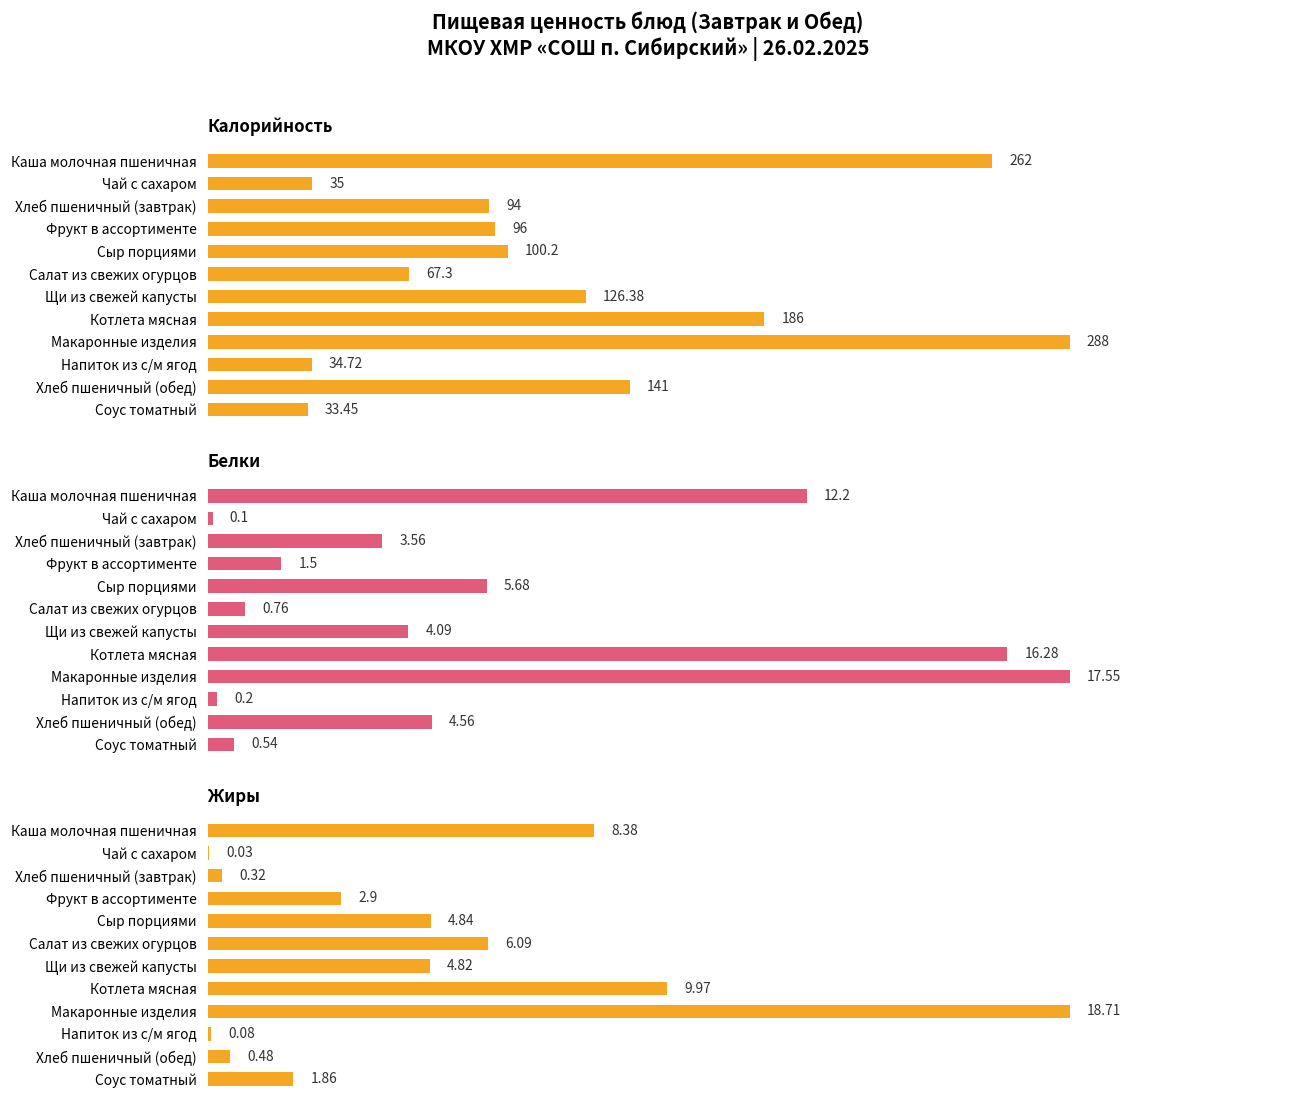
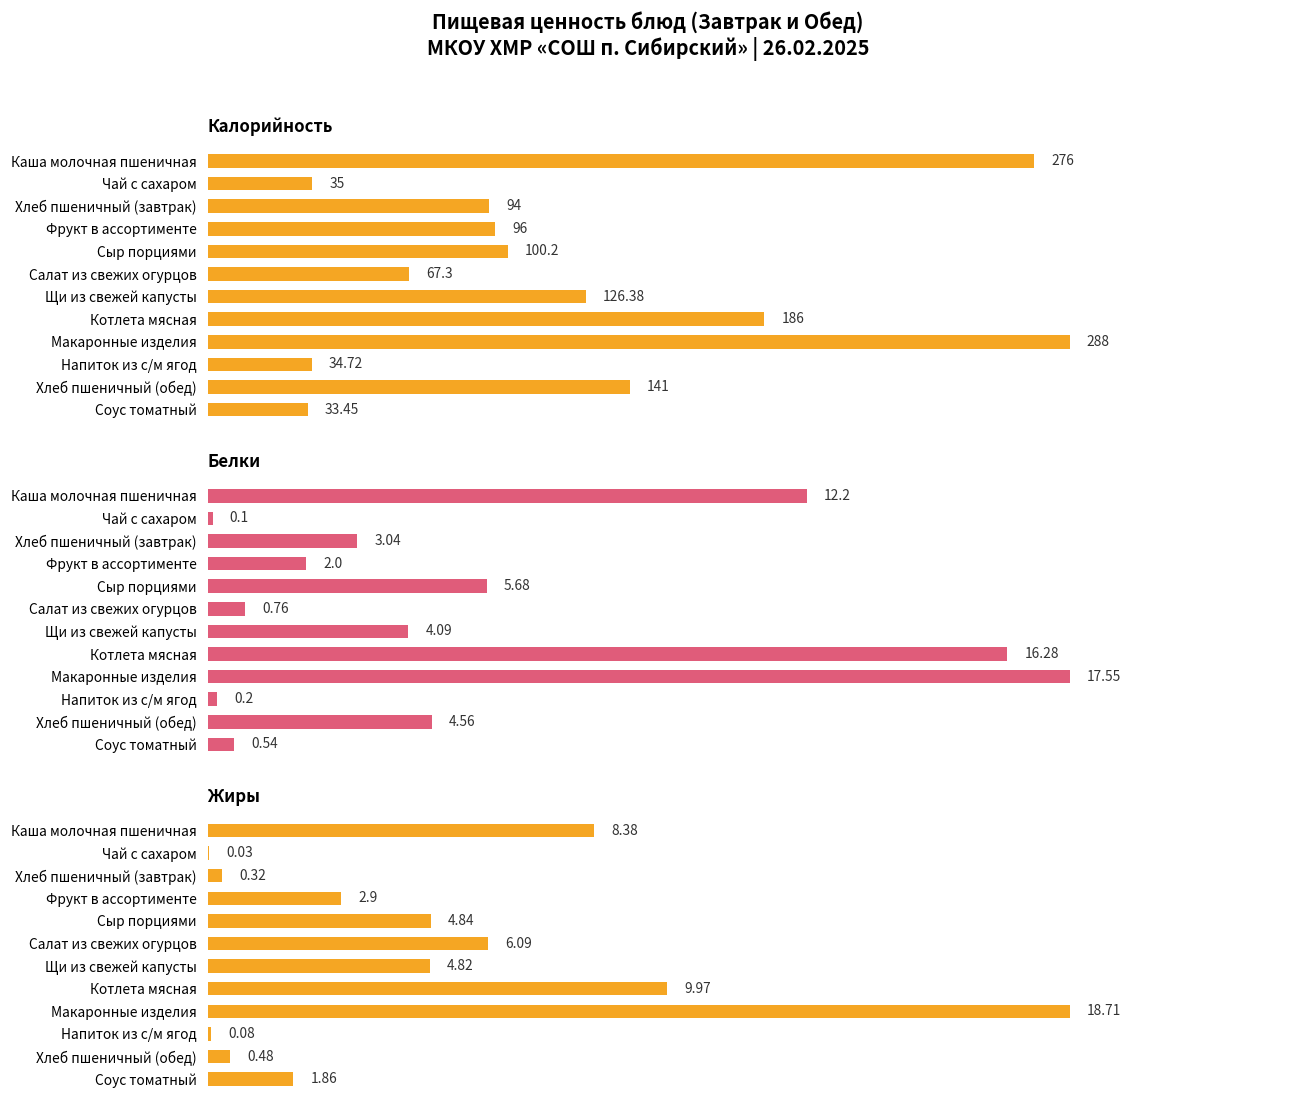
  {
    "Калорийность": {
-     "Каша молочная пшеничная": 262,
+     "Каша молочная пшеничная": 276,
      "Чай с сахаром": 35,
      "Хлеб пшеничный (завтрак)": 94,
      "Фрукт в ассортименте": 96,
      "Сыр порциями": 100.2,
      "Салат из свежих огурцов": 67.3,
      "Щи из свежей капусты": 126.38,
      "Котлета мясная": 186,
      "Макаронные изделия": 288,
      "Напиток из с/м ягод": 34.72,
      "Хлеб пшеничный (обед)": 141,
      "Соус томатный": 33.45
    },
    "Белки": {
      "Каша молочная пшеничная": 12.2,
      "Чай с сахаром": 0.1,
-     "Хлеб пшеничный (завтрак)": 3.56,
-     "Фрукт в ассортименте": 1.5,
+     "Хлеб пшеничный (завтрак)": 3.04,
+     "Фрукт в ассортименте": 2.0,
      "Сыр порциями": 5.68,
      "Салат из свежих огурцов": 0.76,
      "Щи из свежей капусты": 4.09,
      "Котлета мясная": 16.28,
      "Макаронные изделия": 17.55,
      "Напиток из с/м ягод": 0.2,
      "Хлеб пшеничный (обед)": 4.56,
      "Соус томатный": 0.54
    },
    "Жиры": {
      "Каша молочная пшеничная": 8.38,
      "Чай с сахаром": 0.03,
      "Хлеб пшеничный (завтрак)": 0.32,
      "Фрукт в ассортименте": 2.9,
      "Сыр порциями": 4.84,
      "Салат из свежих огурцов": 6.09,
      "Щи из свежей капусты": 4.82,
      "Котлета мясная": 9.97,
      "Макаронные изделия": 18.71,
      "Напиток из с/м ягод": 0.08,
      "Хлеб пшеничный (обед)": 0.48,
      "Соус томатный": 1.86
    }
  }
